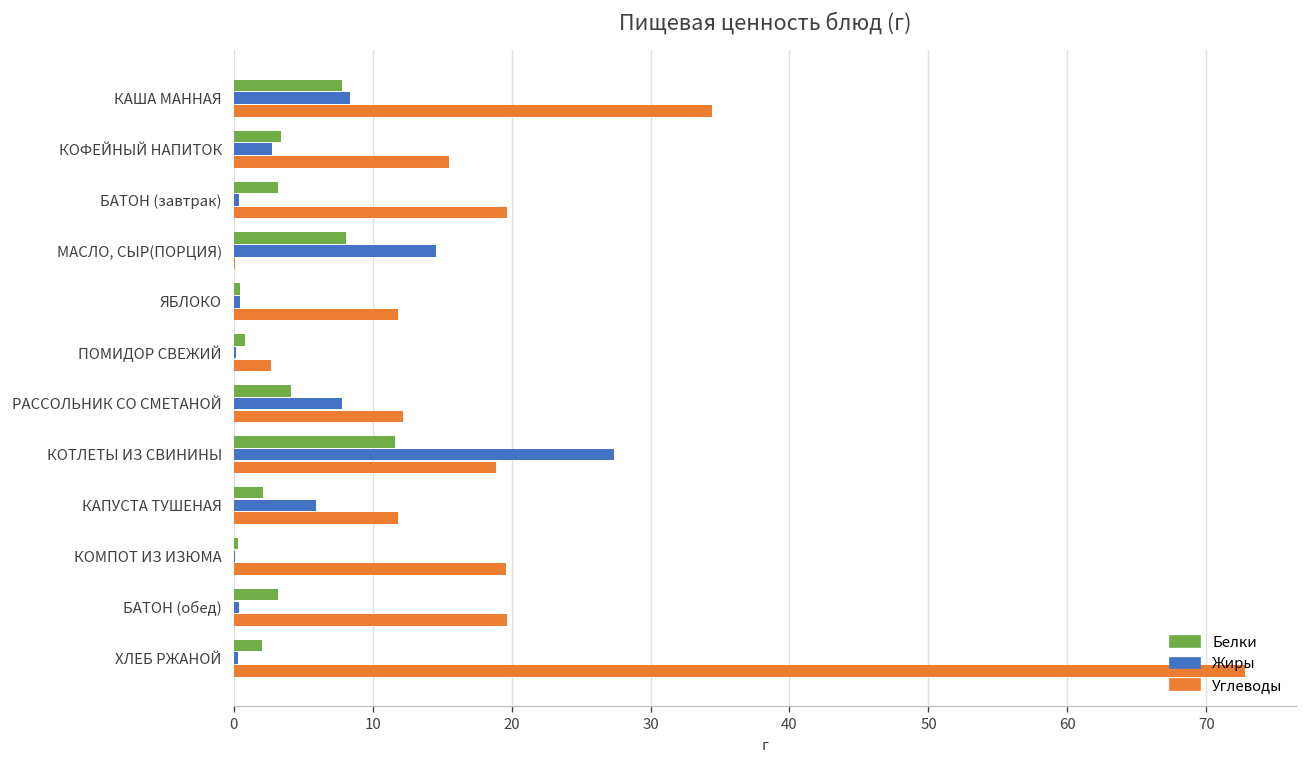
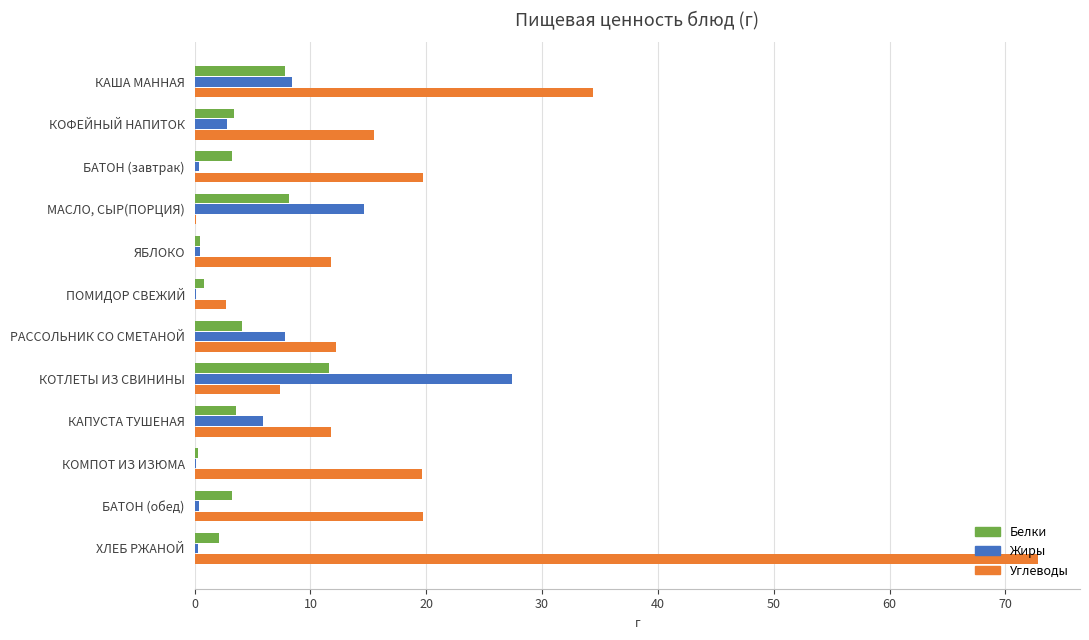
  {
    "Белки": {
      "КАША МАННАЯ": 7.8,
      "КОФЕЙНЫЙ НАПИТОК": 3.4,
      "БАТОН (завтрак)": 3.2,
      "МАСЛО, СЫР(ПОРЦИЯ)": 8.1,
      "ЯБЛОКО": 0.5,
      "ПОМИДОР СВЕЖИЙ": 0.8,
      "РАССОЛЬНИК СО СМЕТАНОЙ": 4.1,
      "КОТЛЕТЫ ИЗ СВИНИНЫ": 11.6,
-     "КАПУСТА ТУШЕНАЯ": 2.1,
+     "КАПУСТА ТУШЕНАЯ": 3.6,
      "КОМПОТ ИЗ ИЗЮМА": 0.3,
      "БАТОН (обед)": 3.2,
      "ХЛЕБ РЖАНОЙ": 2.1
    },
    "Жиры": {
      "КАША МАННАЯ": 8.4,
      "КОФЕЙНЫЙ НАПИТОК": 2.8,
      "БАТОН (завтрак)": 0.4,
      "МАСЛО, СЫР(ПОРЦИЯ)": 14.6,
      "ЯБЛОКО": 0.5,
      "РАССОЛЬНИК СО СМЕТАНОЙ": 7.8,
      "КОТЛЕТЫ ИЗ СВИНИНЫ": 27.4,
      "КАПУСТА ТУШЕНАЯ": 5.9,
      "БАТОН (обед)": 0.4,
      "ХЛЕБ РЖАНОЙ": 0.3
    },
    "Углеводы": {
      "КАША МАННАЯ": 34.4,
      "КОФЕЙНЫЙ НАПИТОК": 15.5,
      "БАТОН (завтрак)": 19.7,
      "ЯБЛОКО": 11.8,
      "ПОМИДОР СВЕЖИЙ": 2.7,
      "РАССОЛЬНИК СО СМЕТАНОЙ": 12.2,
-     "КОТЛЕТЫ ИЗ СВИНИНЫ": 18.9,
+     "КОТЛЕТЫ ИЗ СВИНИНЫ": 7.4,
      "КАПУСТА ТУШЕНАЯ": 11.8,
      "КОМПОТ ИЗ ИЗЮМА": 19.6,
      "БАТОН (обед)": 19.7,
      "ХЛЕБ РЖАНОЙ": 72.8
    }
  }
